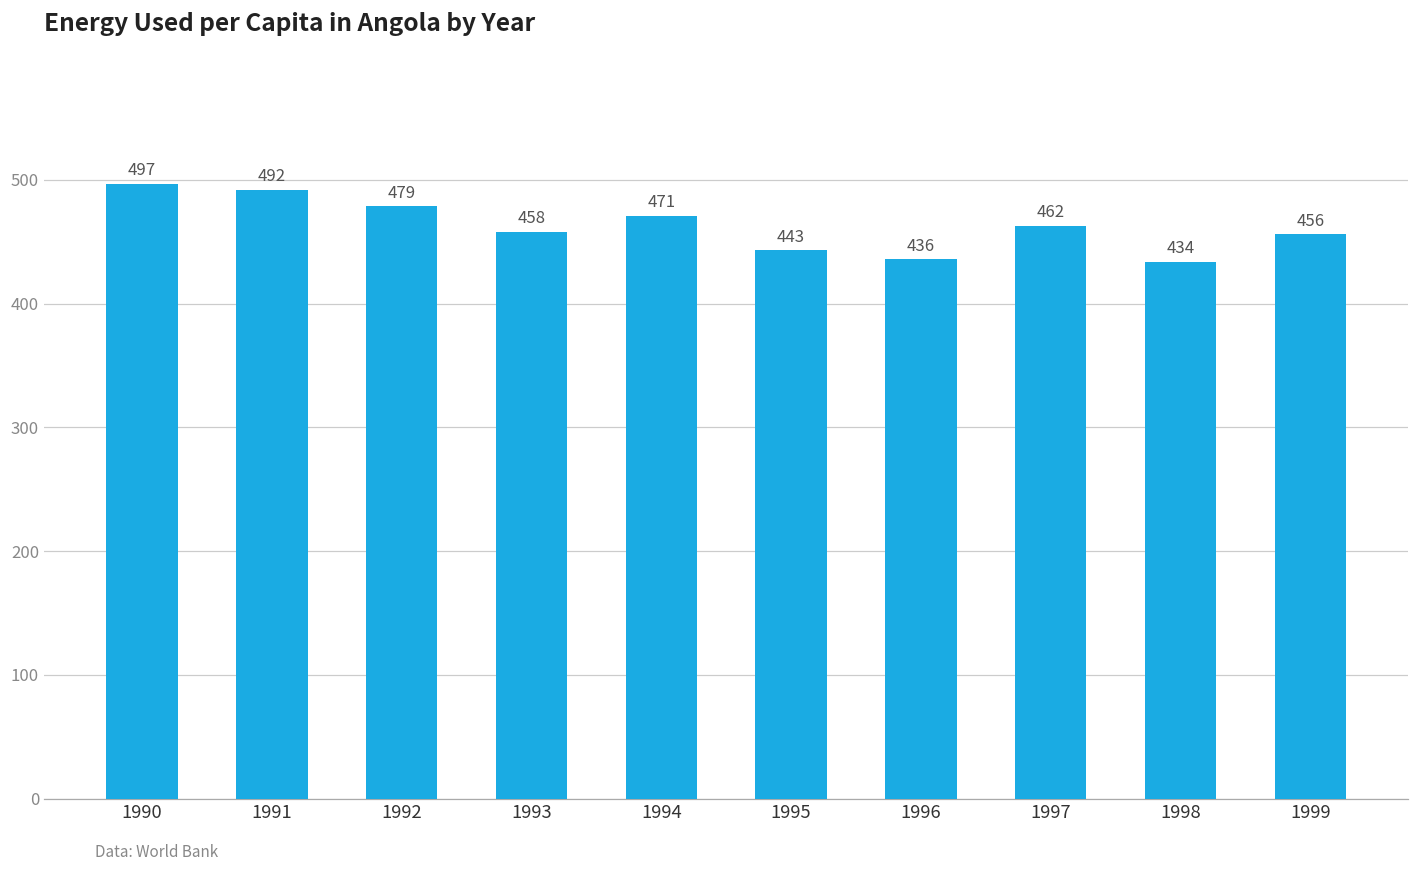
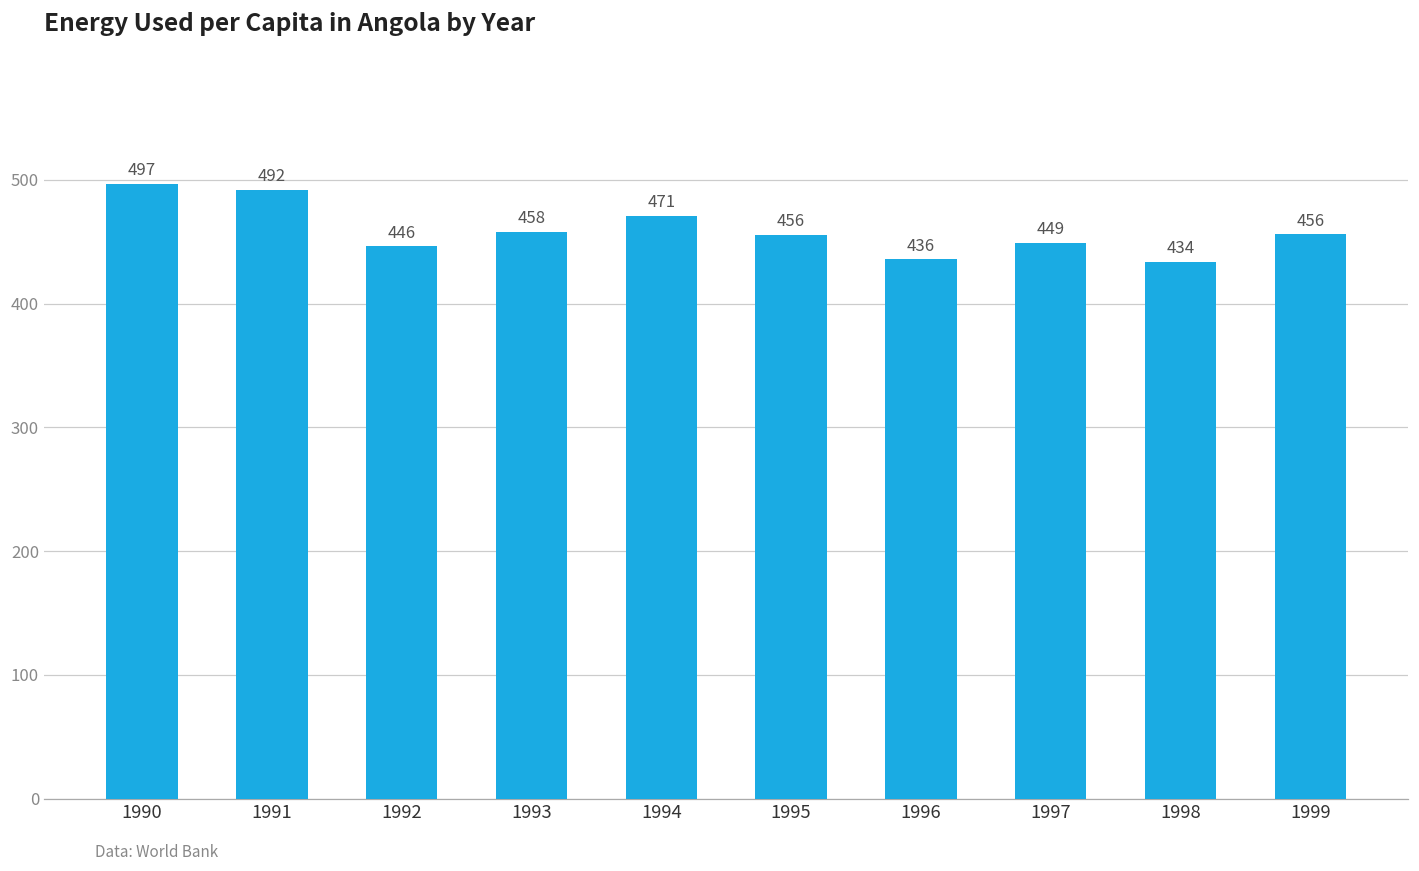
  {
    "1990": 497,
    "1991": 492,
-   "1992": 479,
+   "1992": 446,
    "1993": 458,
    "1994": 471,
-   "1995": 443,
+   "1995": 456,
    "1996": 436,
-   "1997": 462,
+   "1997": 449,
    "1998": 434,
    "1999": 456
  }
